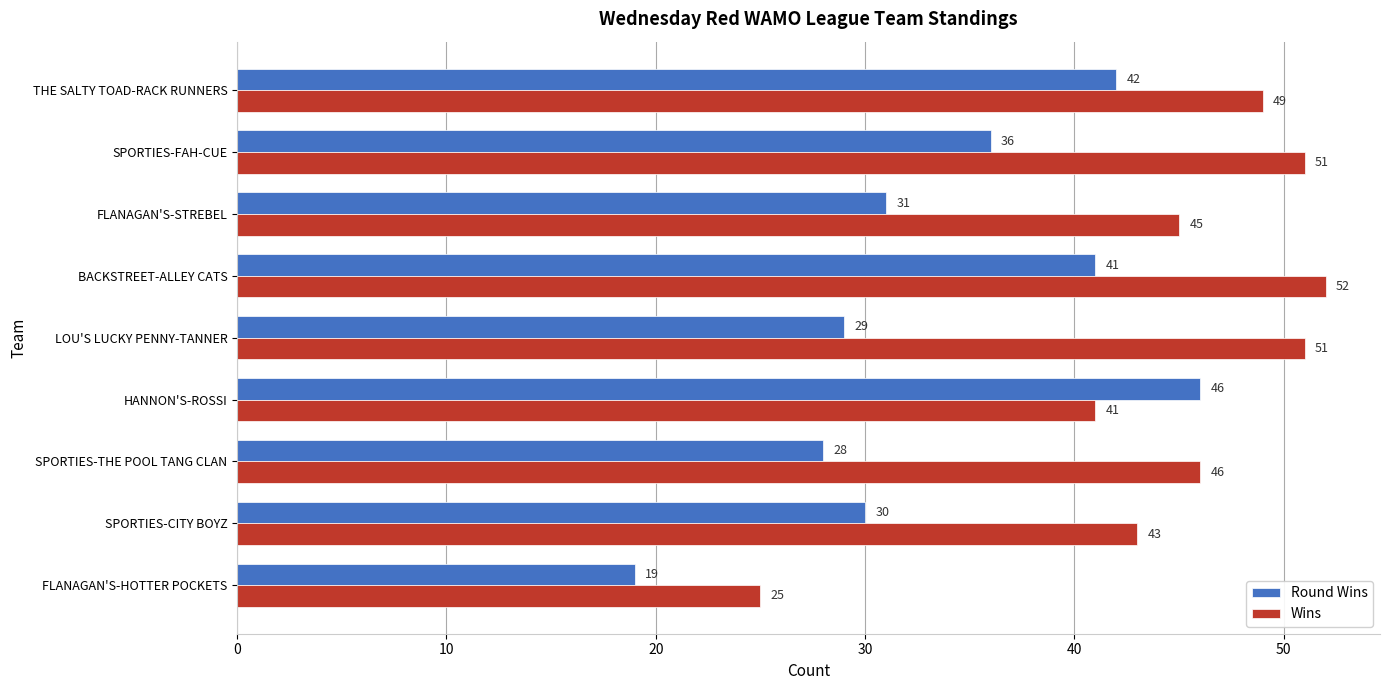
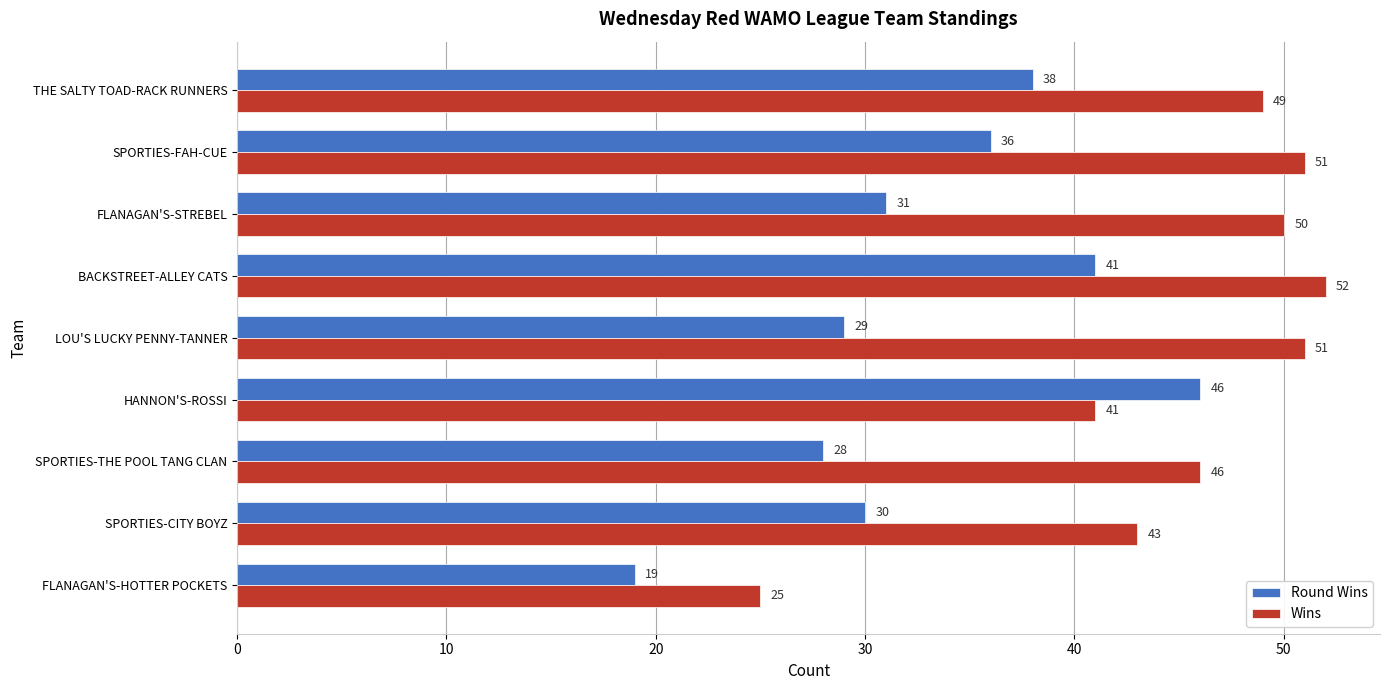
  {
    "Round Wins": {
-     "THE SALTY TOAD-RACK RUNNERS": 42,
+     "THE SALTY TOAD-RACK RUNNERS": 38,
      "SPORTIES-FAH-CUE": 36,
      "FLANAGAN'S-STREBEL": 31,
      "BACKSTREET-ALLEY CATS": 41,
      "LOU'S LUCKY PENNY-TANNER": 29,
      "HANNON'S-ROSSI": 46,
      "SPORTIES-THE POOL TANG CLAN": 28,
      "SPORTIES-CITY BOYZ": 30,
      "FLANAGAN'S-HOTTER POCKETS": 19
    },
    "Wins": {
      "THE SALTY TOAD-RACK RUNNERS": 49,
      "SPORTIES-FAH-CUE": 51,
-     "FLANAGAN'S-STREBEL": 45,
+     "FLANAGAN'S-STREBEL": 50,
      "BACKSTREET-ALLEY CATS": 52,
      "LOU'S LUCKY PENNY-TANNER": 51,
      "HANNON'S-ROSSI": 41,
      "SPORTIES-THE POOL TANG CLAN": 46,
      "SPORTIES-CITY BOYZ": 43,
      "FLANAGAN'S-HOTTER POCKETS": 25
    }
  }
